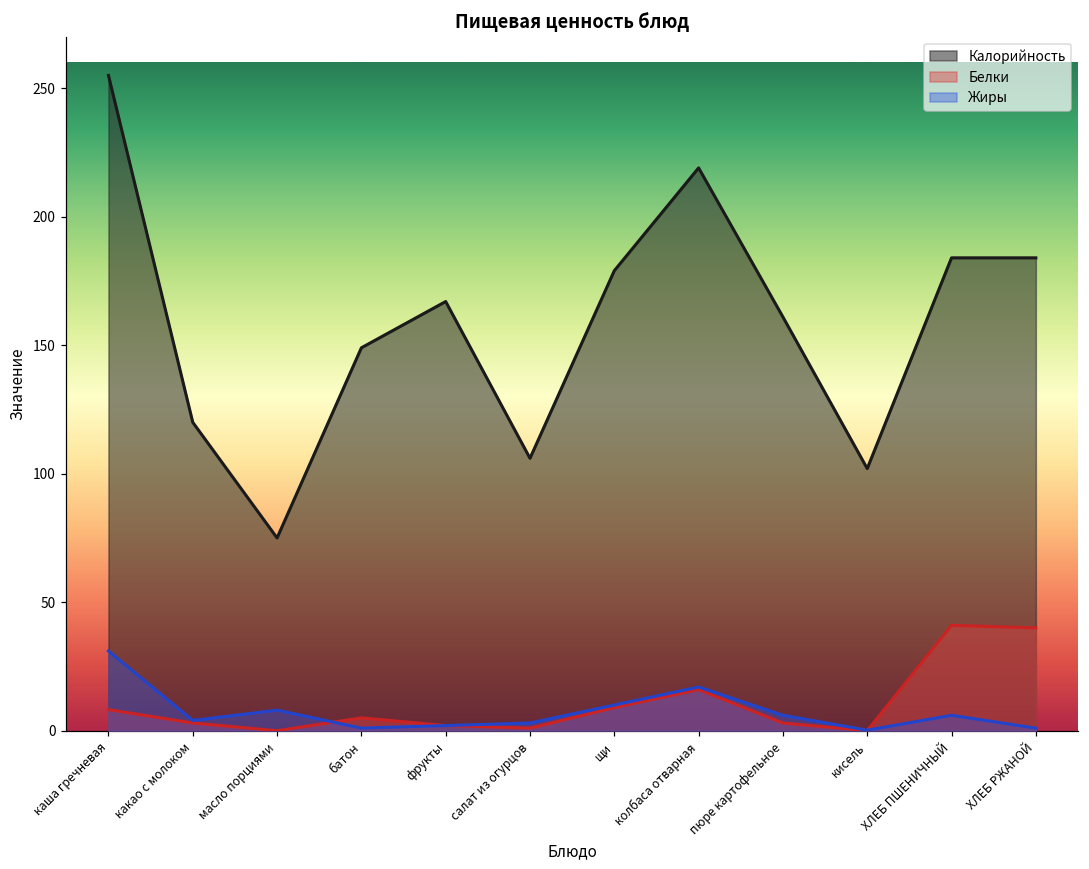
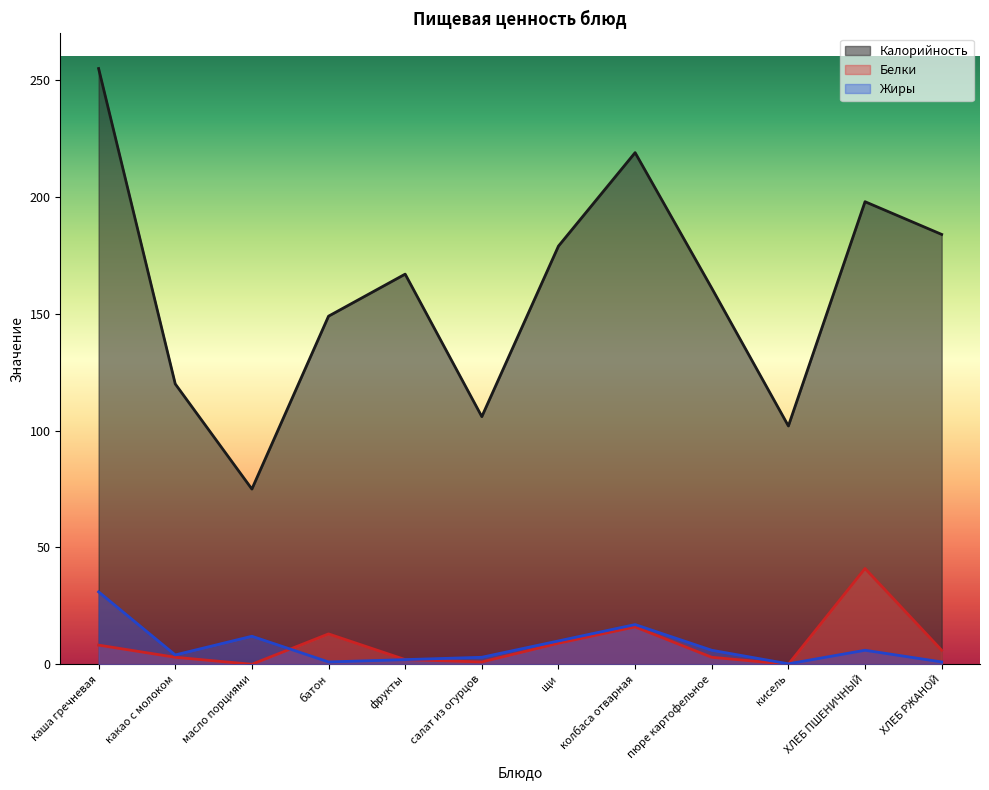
  {
    "Калорийность": {
      "каша гречневая": 255,
      "какао с молоком": 120,
      "масло порциями": 75,
      "батон": 149,
      "фрукты": 167,
      "салат из огурцов": 106,
      "щи": 179,
      "колбаса отварная": 219,
      "пюре картофельное": 161,
      "кисель": 102,
-     "ХЛЕБ ПШЕНИЧНЫЙ": 184,
+     "ХЛЕБ ПШЕНИЧНЫЙ": 198,
      "ХЛЕБ РЖАНОЙ": 184
    },
    "Белки": {
      "каша гречневая": 8,
      "масло порциями": 0,
-     "батон": 5,
+     "батон": 13,
      "салат из огурцов": 1,
      "пюре картофельное": 3,
      "ХЛЕБ ПШЕНИЧНЫЙ": 41,
-     "ХЛЕБ РЖАНОЙ": 40
+     "ХЛЕБ РЖАНОЙ": 6
    },
    "Жиры": {
      "каша гречневая": 31,
-     "масло порциями": 8,
+     "масло порциями": 12,
      "батон": 1,
      "салат из огурцов": 3,
      "пюре картофельное": 6,
      "ХЛЕБ ПШЕНИЧНЫЙ": 6,
      "ХЛЕБ РЖАНОЙ": 1
    }
  }
